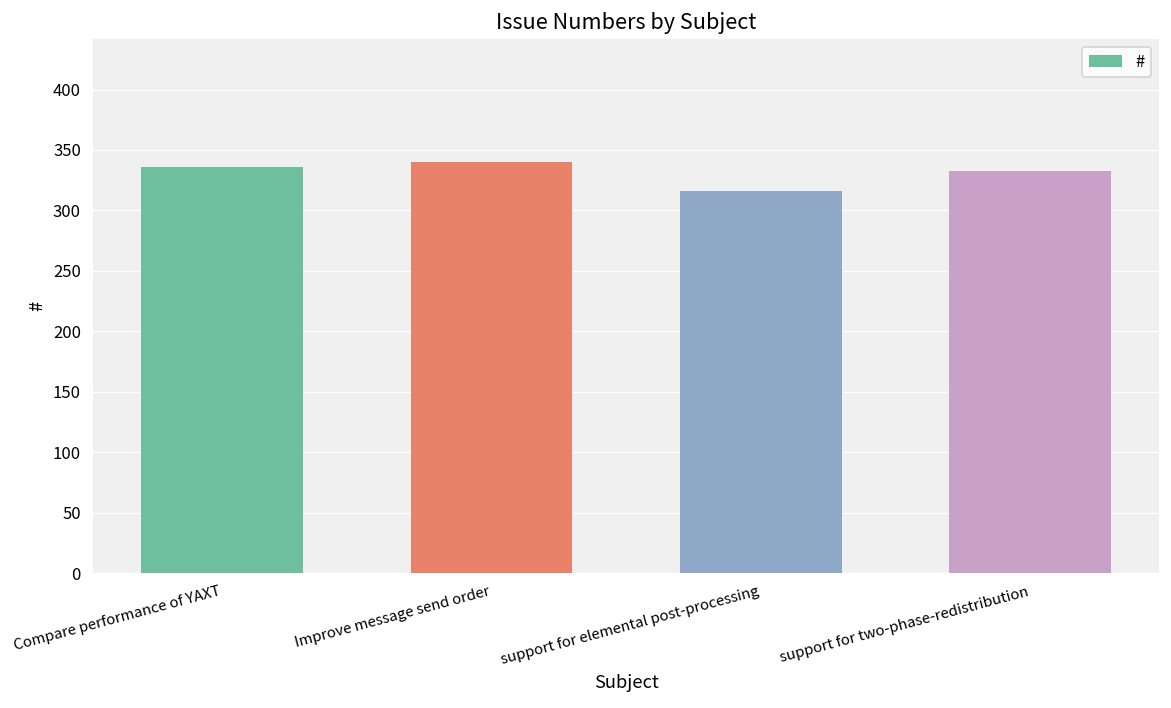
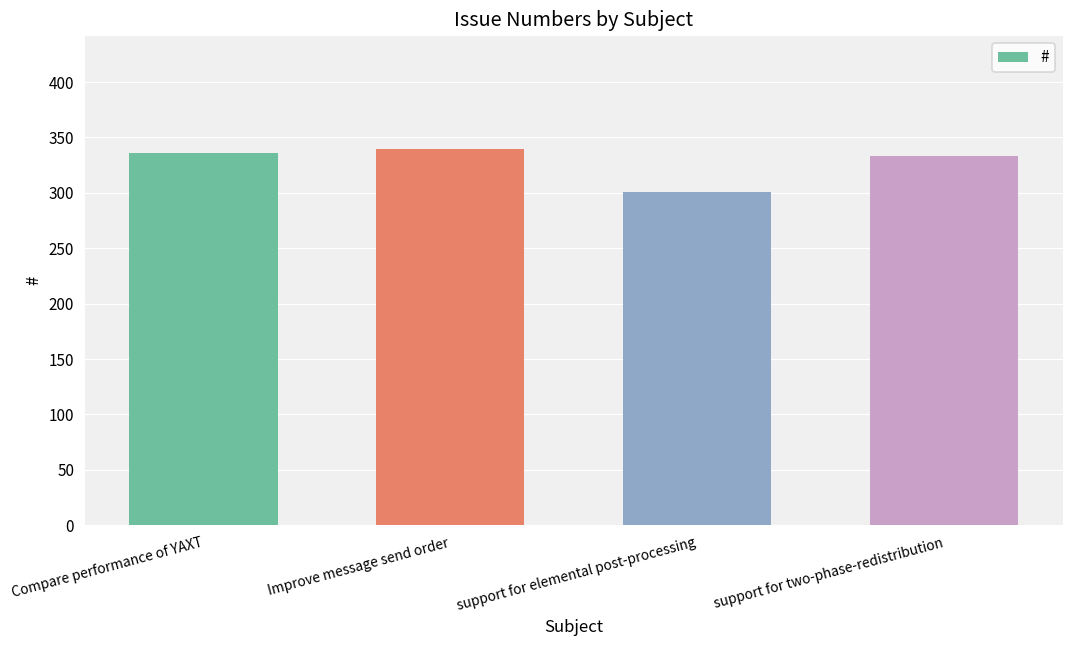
  {
    "Compare performance of YAXT": 336,
    "Improve message send order": 340,
-   "support for elemental post-processing": 316,
+   "support for elemental post-processing": 301,
    "support for two-phase-redistribution": 333
  }
